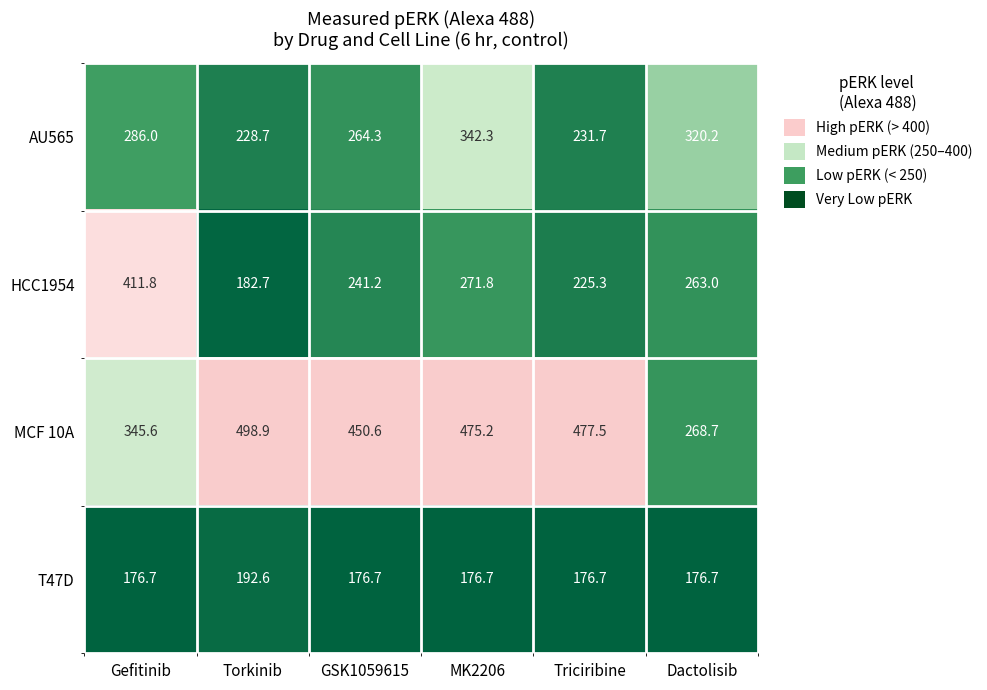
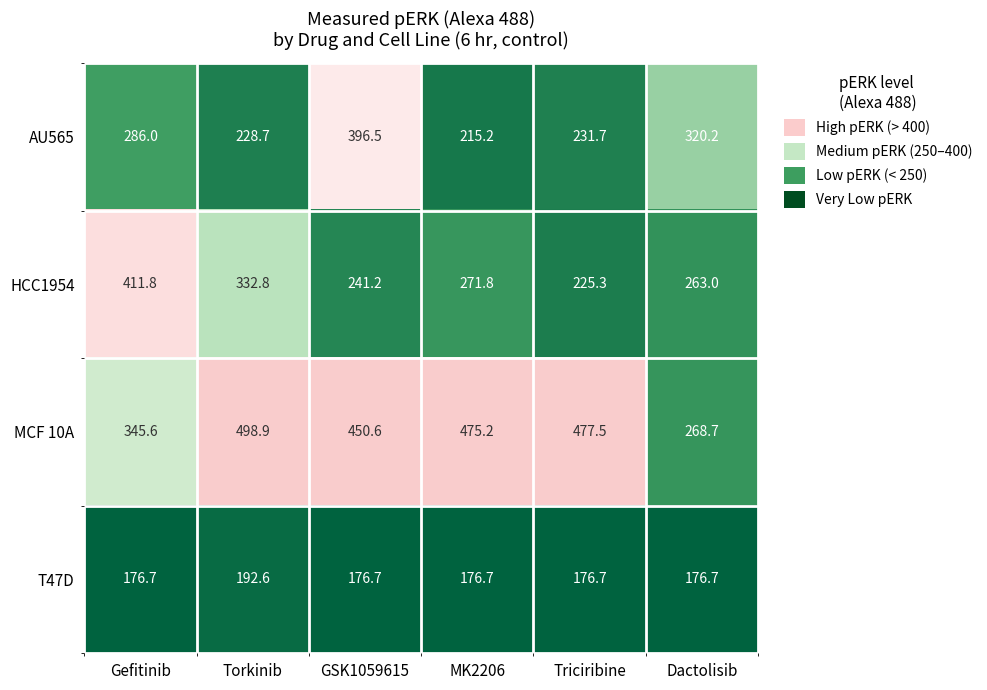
  {
    "AU565": {
      "Gefitinib": 286.0,
      "Torkinib": 228.7,
-     "GSK1059615": 264.3,
-     "MK2206": 342.3,
+     "GSK1059615": 396.5,
+     "MK2206": 215.2,
      "Triciribine": 231.7,
      "Dactolisib": 320.2
    },
    "HCC1954": {
      "Gefitinib": 411.8,
-     "Torkinib": 182.7,
+     "Torkinib": 332.8,
      "GSK1059615": 241.2,
      "MK2206": 271.8,
      "Triciribine": 225.3,
      "Dactolisib": 263.0
    },
    "MCF 10A": {
      "Gefitinib": 345.6,
      "Torkinib": 498.9,
      "GSK1059615": 450.6,
      "MK2206": 475.2,
      "Triciribine": 477.5,
      "Dactolisib": 268.7
    },
    "T47D": {
      "Gefitinib": 176.7,
      "Torkinib": 192.6,
      "GSK1059615": 176.7,
      "MK2206": 176.7,
      "Triciribine": 176.7,
      "Dactolisib": 176.7
    }
  }
